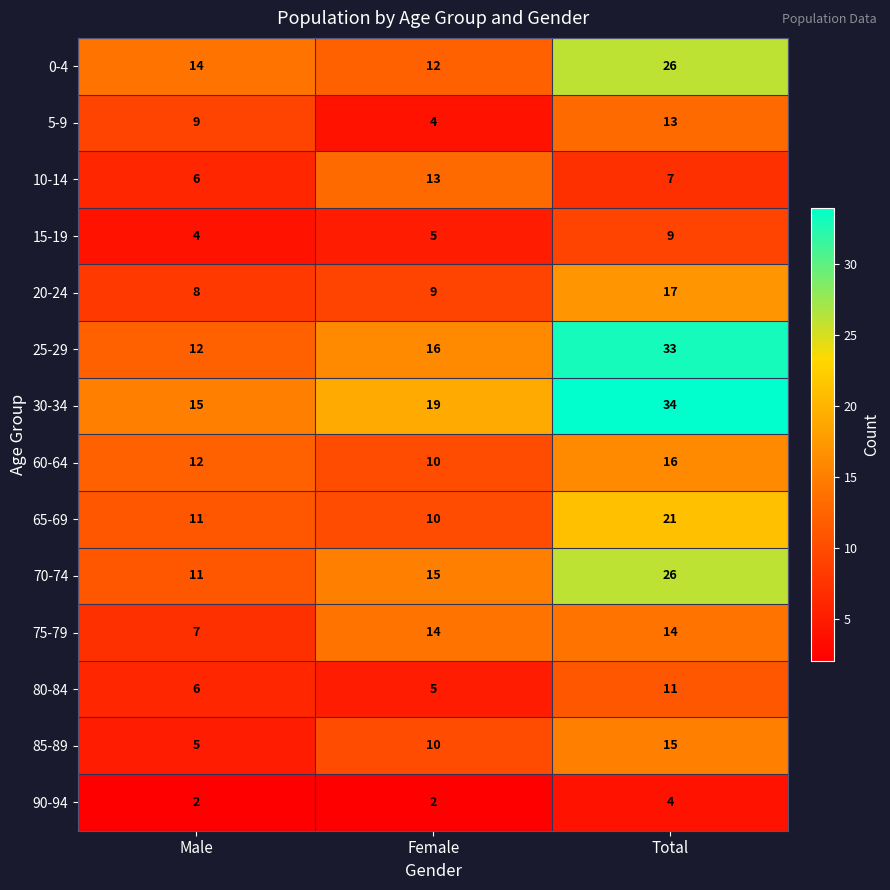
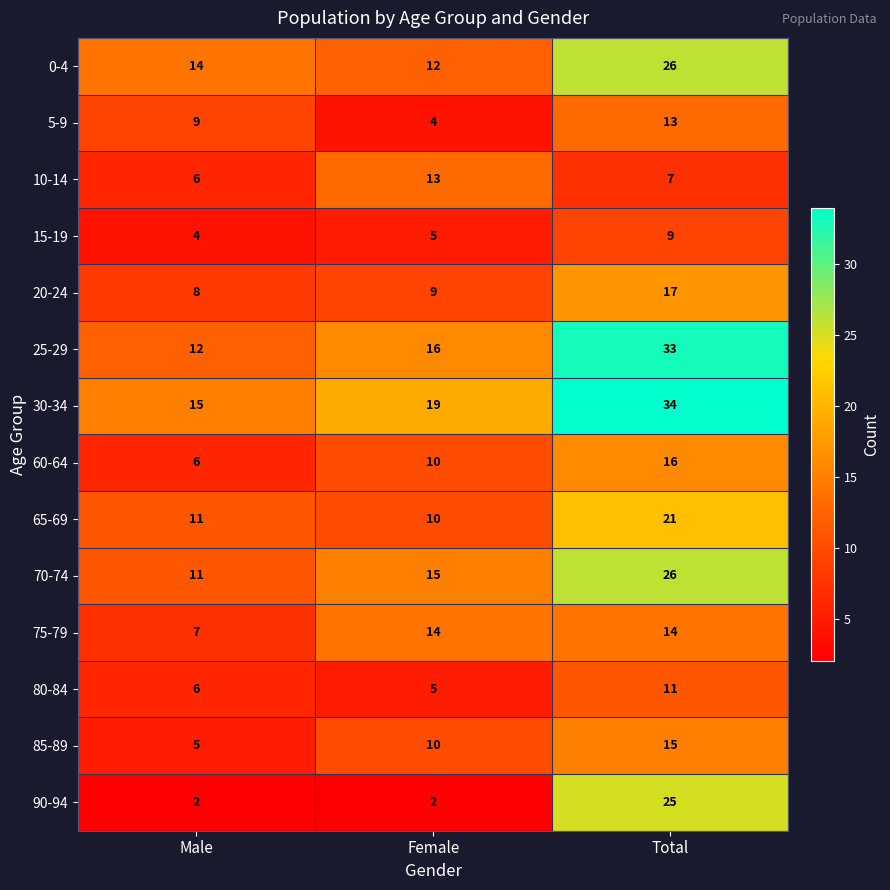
  {
    "0-4": {
      "Male": 14,
      "Female": 12,
      "Total": 26
    },
    "5-9": {
      "Male": 9,
      "Female": 4,
      "Total": 13
    },
    "10-14": {
      "Male": 6,
      "Female": 13,
      "Total": 7
    },
    "15-19": {
      "Male": 4,
      "Female": 5,
      "Total": 9
    },
    "20-24": {
      "Male": 8,
      "Female": 9,
      "Total": 17
    },
    "25-29": {
      "Male": 12,
      "Female": 16,
      "Total": 33
    },
    "30-34": {
      "Male": 15,
      "Female": 19,
      "Total": 34
    },
    "60-64": {
-     "Male": 12,
+     "Male": 6,
      "Female": 10,
      "Total": 16
    },
    "65-69": {
      "Male": 11,
      "Female": 10,
      "Total": 21
    },
    "70-74": {
      "Male": 11,
      "Female": 15,
      "Total": 26
    },
    "75-79": {
      "Male": 7,
      "Female": 14,
      "Total": 14
    },
    "80-84": {
      "Male": 6,
      "Female": 5,
      "Total": 11
    },
    "85-89": {
      "Male": 5,
      "Female": 10,
      "Total": 15
    },
    "90-94": {
      "Male": 2,
      "Female": 2,
-     "Total": 4
+     "Total": 25
    }
  }
